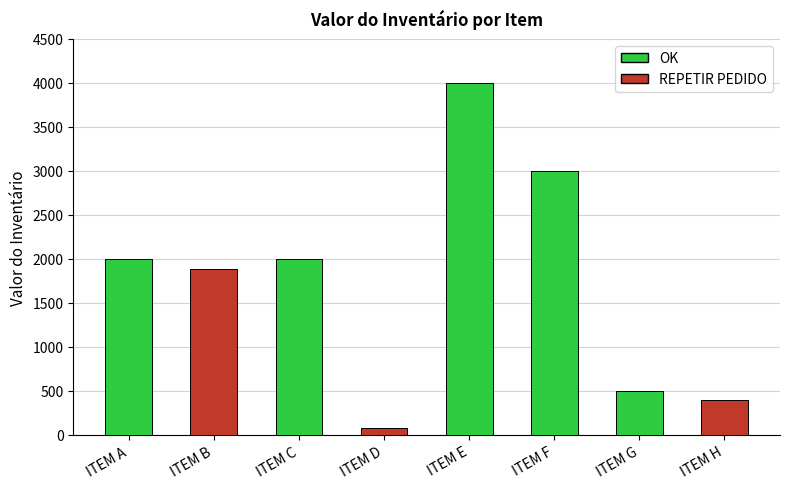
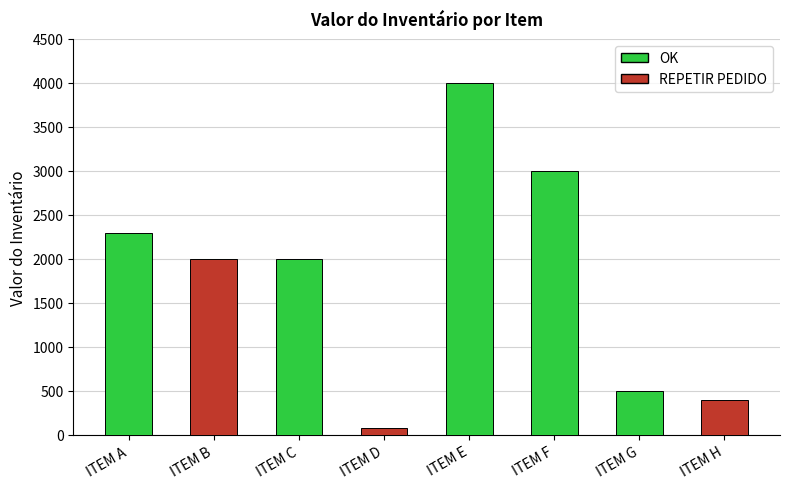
  {
-   "ITEM A": 2000,
-   "ITEM B": 1900,
+   "ITEM A": 2300,
+   "ITEM B": 2000,
    "ITEM C": 2000,
    "ITEM D": 100,
    "ITEM E": 4000,
    "ITEM F": 3000,
    "ITEM G": 500,
    "ITEM H": 400
  }
